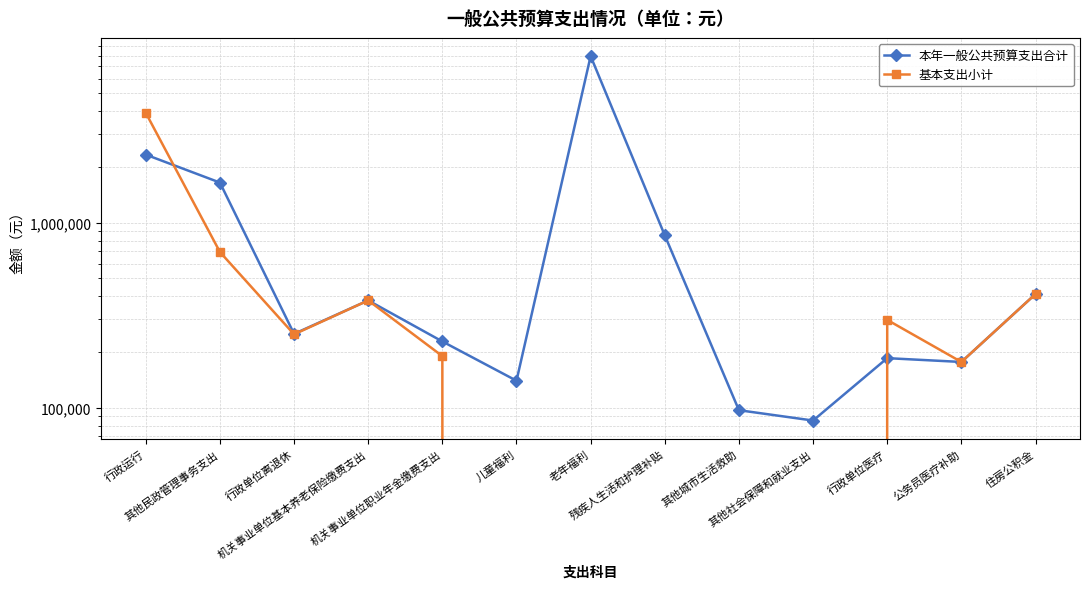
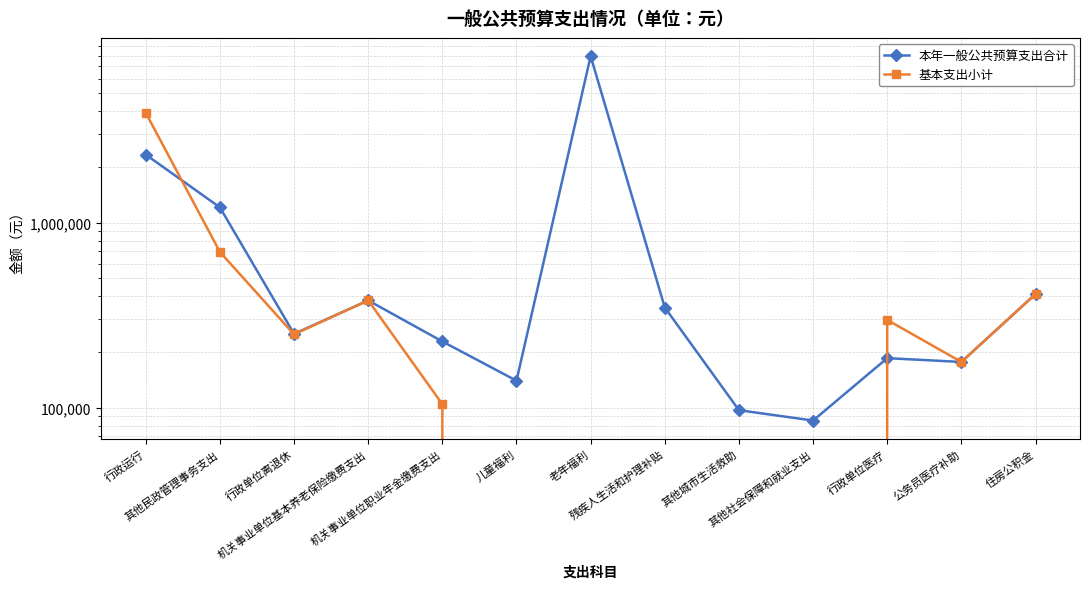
  {
    "本年一般公共预算支出合计": {
      "行政运行": "2,300,000",
-     "其他民政管理事务支出": "1,600,000",
+     "其他民政管理事务支出": "1,200,000",
      "机关事业单位职业年金缴费支出": "230,000",
      "儿童福利": "140,000",
      "老年福利": "8,000,000",
-     "残疾人生活和护理补贴": "900,000",
+     "残疾人生活和护理补贴": "350,000",
      "其他城市生活救助": "100,000",
      "其他社会保障和就业支出": "90,000",
      "行政单位医疗": "190,000"
    },
    "基本支出小计": {
      "行政运行": "3,900,000",
      "其他民政管理事务支出": "690,000",
-     "机关事业单位职业年金缴费支出": "190,000",
+     "机关事业单位职业年金缴费支出": "100,000",
      "行政单位医疗": "300,000"
    }
  }
